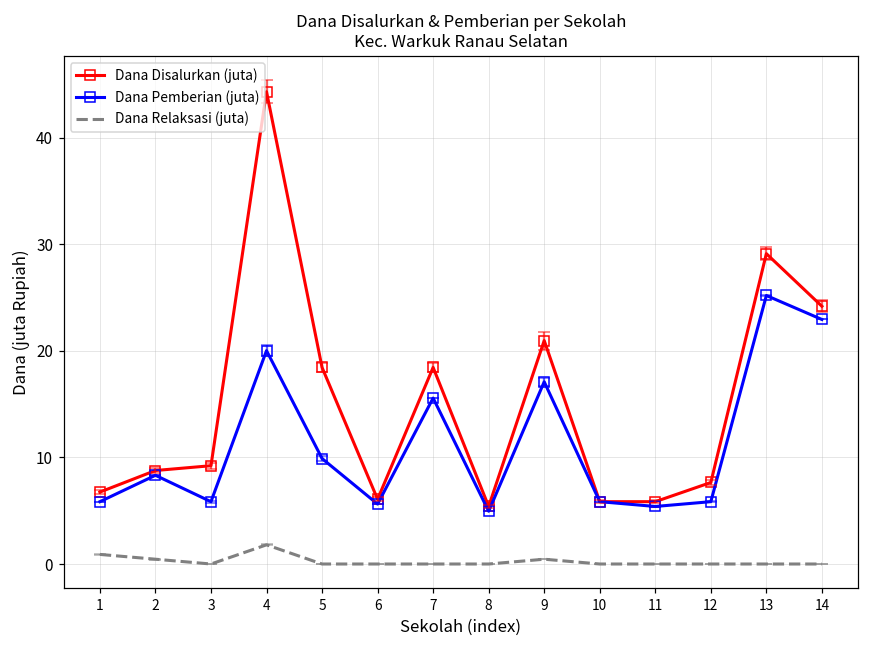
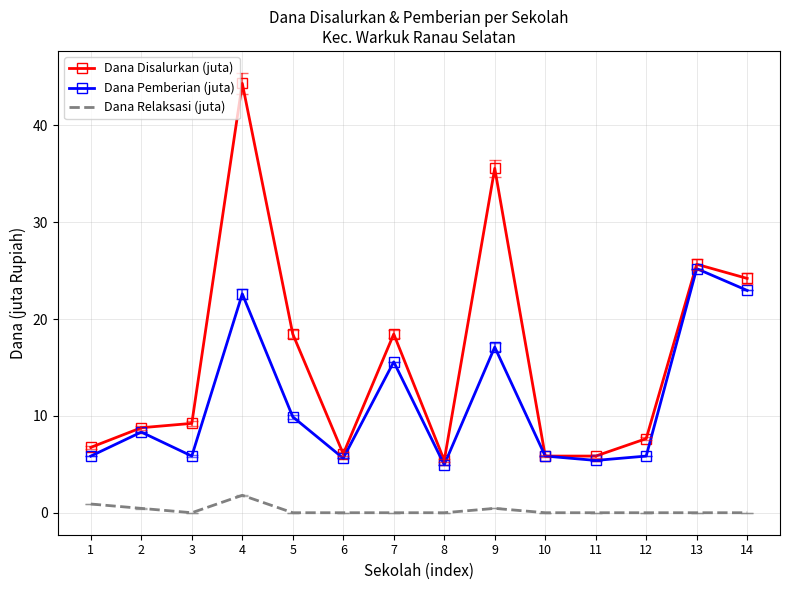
  {
    "Dana Disalurkan (juta)": {
      "3": 9,
      "4": 44,
      "5": 18,
      "7": 18,
-     "9": 21,
-     "13": 29,
+     "9": 36,
+     "13": 26,
      "14": 24
    },
    "Dana Pemberian (juta)": {
-     "4": 20,
+     "4": 23,
      "9": 17
    }
  }
